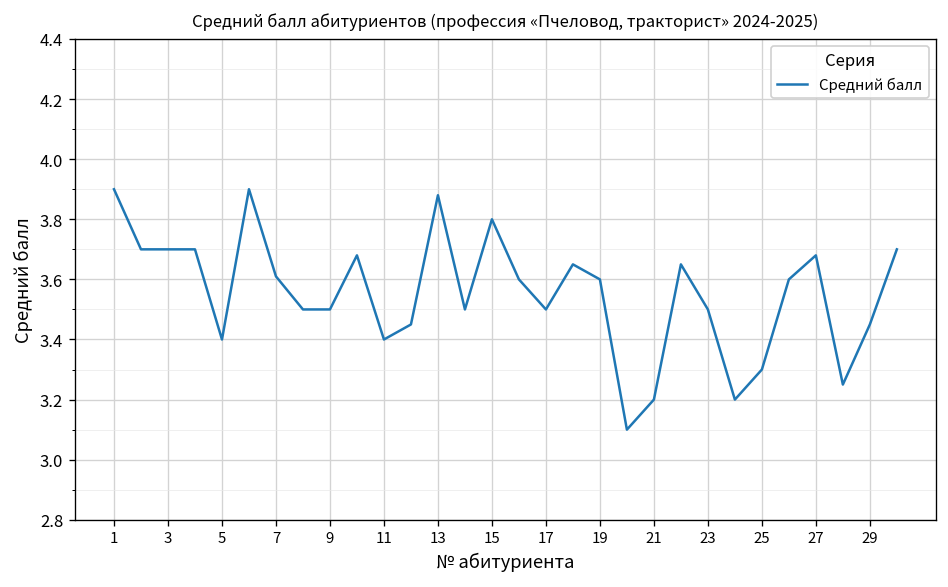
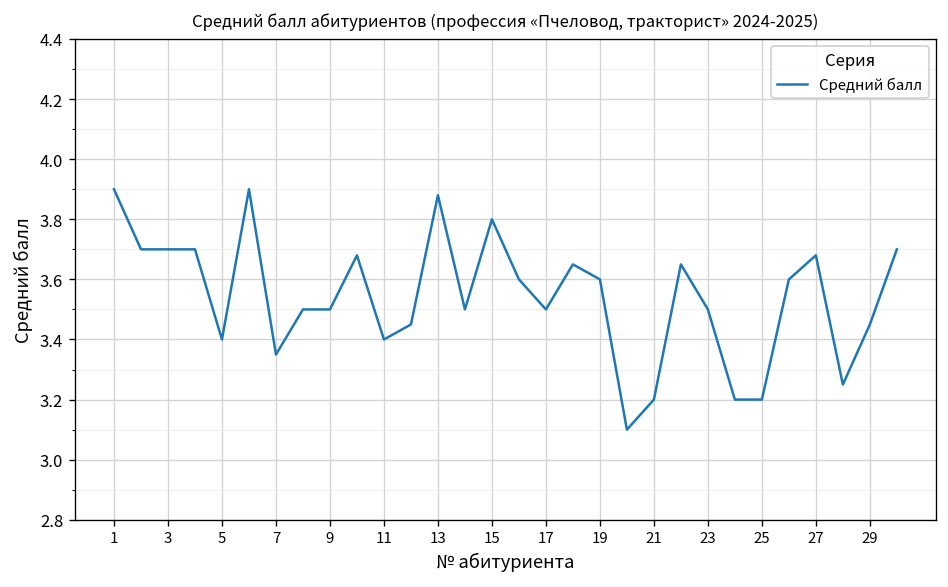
  {
    "1": 3.90,
    "3": 3.70,
    "5": 3.40,
-   "7": 3.61,
+   "7": 3.35,
    "9": 3.50,
    "11": 3.40,
    "13": 3.88,
    "15": 3.80,
    "17": 3.50,
    "19": 3.60,
    "21": 3.20,
    "23": 3.50,
-   "25": 3.3,
+   "25": 3.2,
    "27": 3.68,
    "29": 3.45
  }
